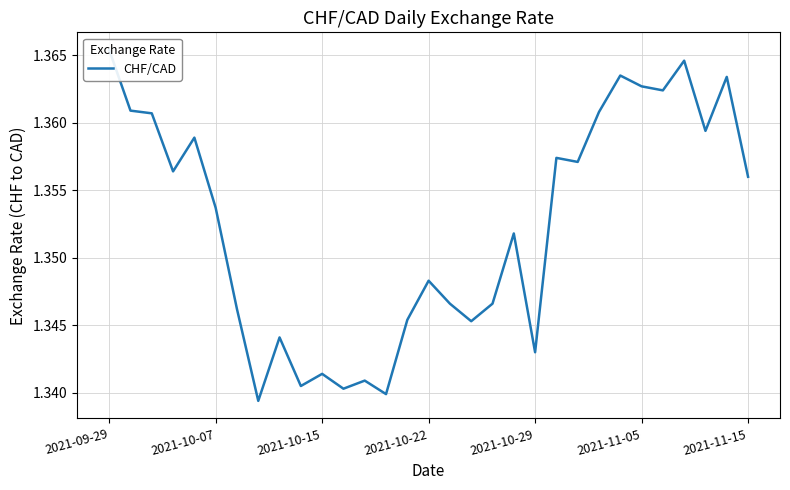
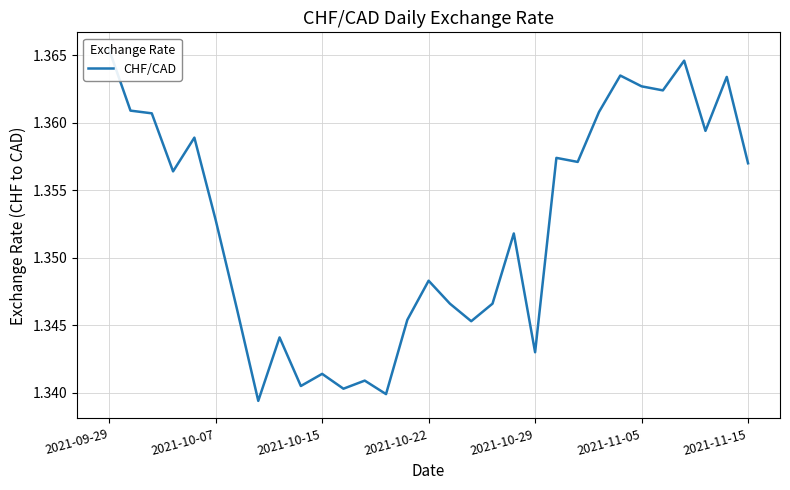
  {
-   "2021-10-07": 1.3537,
+   "2021-10-07": 1.3528,
    "2021-10-15": 1.3414,
    "2021-10-22": 1.3483,
    "2021-10-29": 1.3430,
    "2021-11-05": 1.3627,
-   "2021-11-15": 1.356
+   "2021-11-15": 1.357
  }
